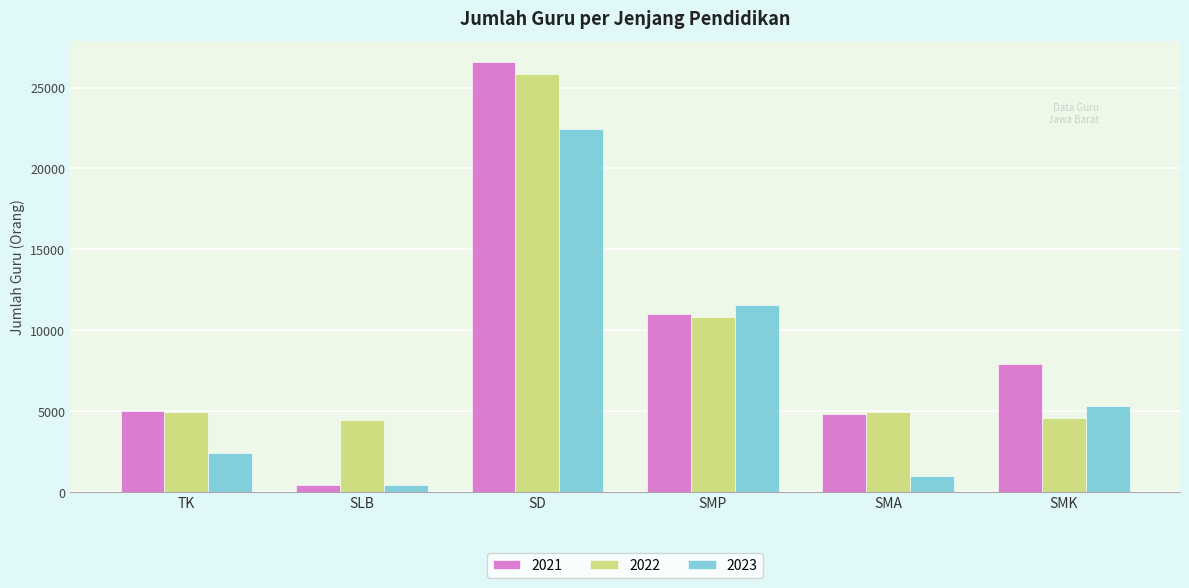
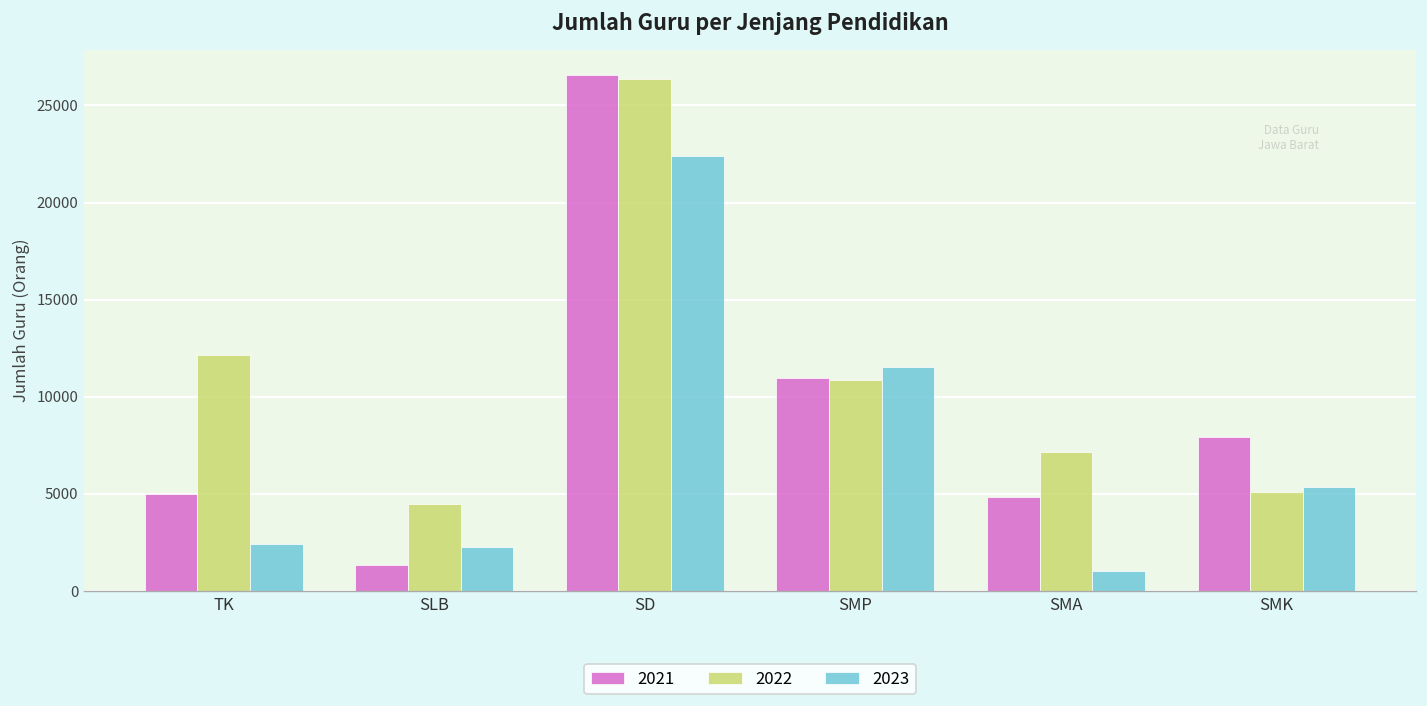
  {
    "2021": {
      "TK": 5000,
-     "SLB": 400,
+     "SLB": 1300,
      "SD": 26600,
      "SMP": 11000,
      "SMA": 4800,
      "SMK": 7900
    },
    "2022": {
-     "TK": 4900,
+     "TK": 12100,
      "SLB": 4500,
-     "SD": 25900,
+     "SD": 26400,
      "SMP": 10800,
-     "SMA": 5000,
-     "SMK": 4500
+     "SMA": 7100,
+     "SMK": 5100
    },
    "2023": {
      "TK": 2400,
-     "SLB": 400,
+     "SLB": 2300,
      "SD": 22400,
      "SMP": 11500,
      "SMA": 1000,
      "SMK": 5300
    }
  }
